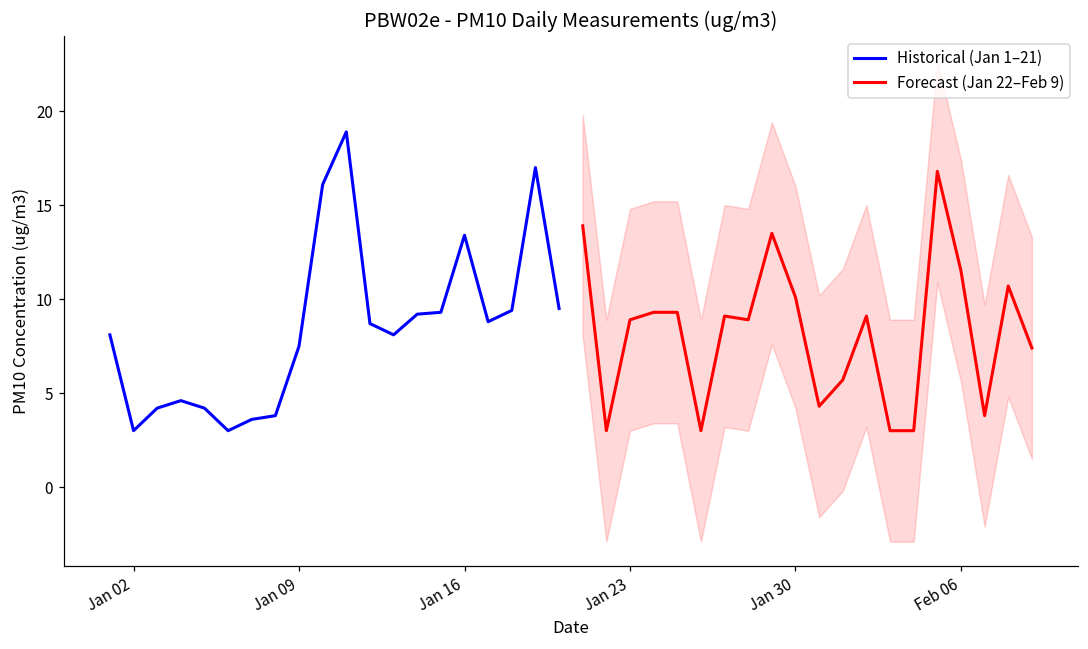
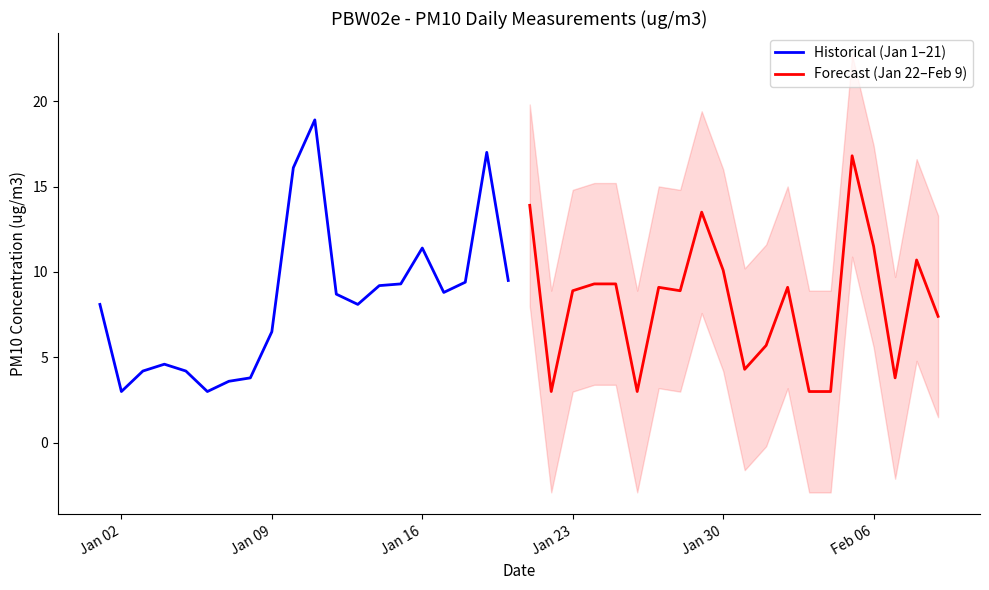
  {
    "Historical (Jan 1–21)": {
      "Jan 02": 3.0,
-     "Jan 09": 7.5,
-     "Jan 16": 13.4
+     "Jan 09": 6.5,
+     "Jan 16": 11.4
    }
  }
